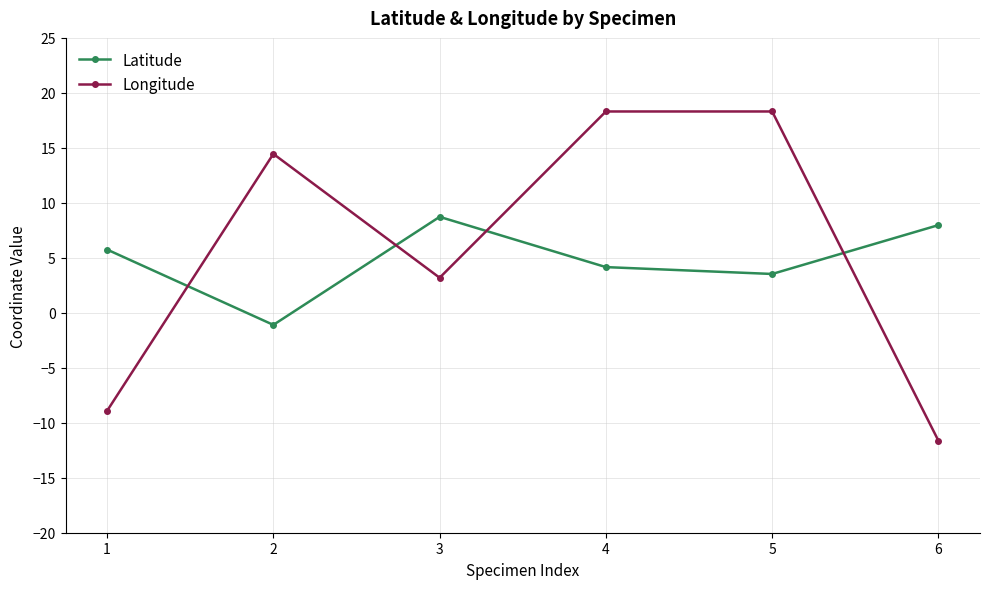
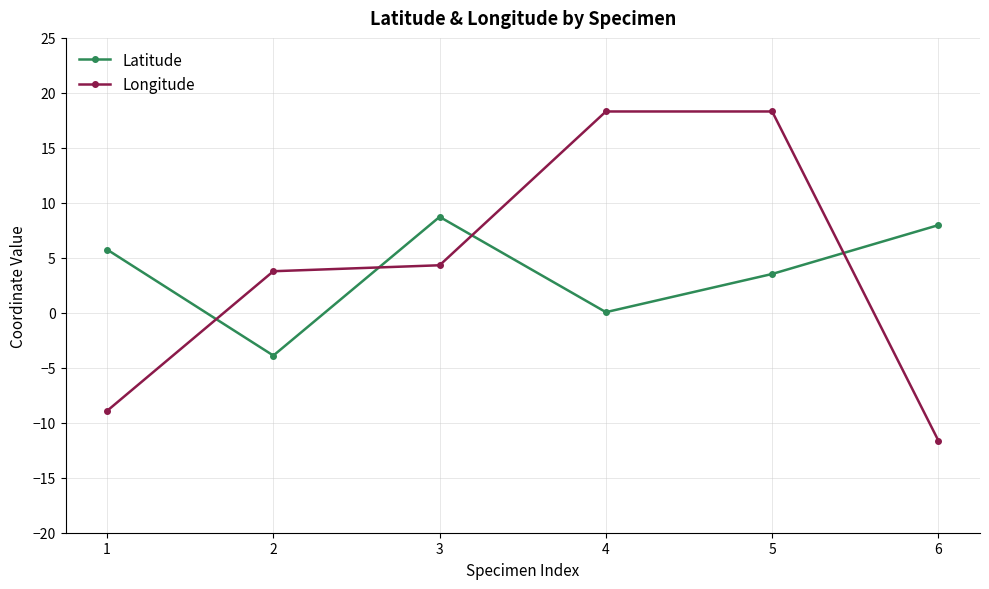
  {
    "Latitude": {
      "1": 5.8,
-     "2": -1.1,
+     "2": -3.9,
      "3": 8.7,
-     "4": 4.2,
+     "4": 0.1,
      "5": 3.5,
      "6": 8.0
    },
    "Longitude": {
      "1": -8.9,
-     "2": 14.5,
-     "3": 3.2,
+     "2": 3.8,
+     "3": 4.3,
      "4": 18.3,
      "5": 18.3,
      "6": -11.6
    }
  }
